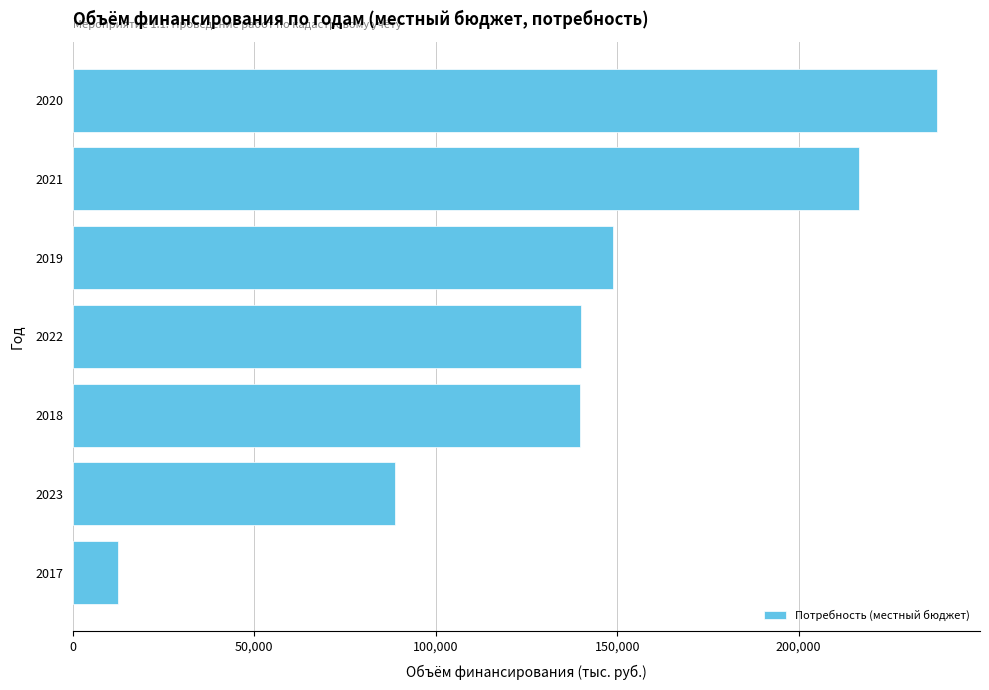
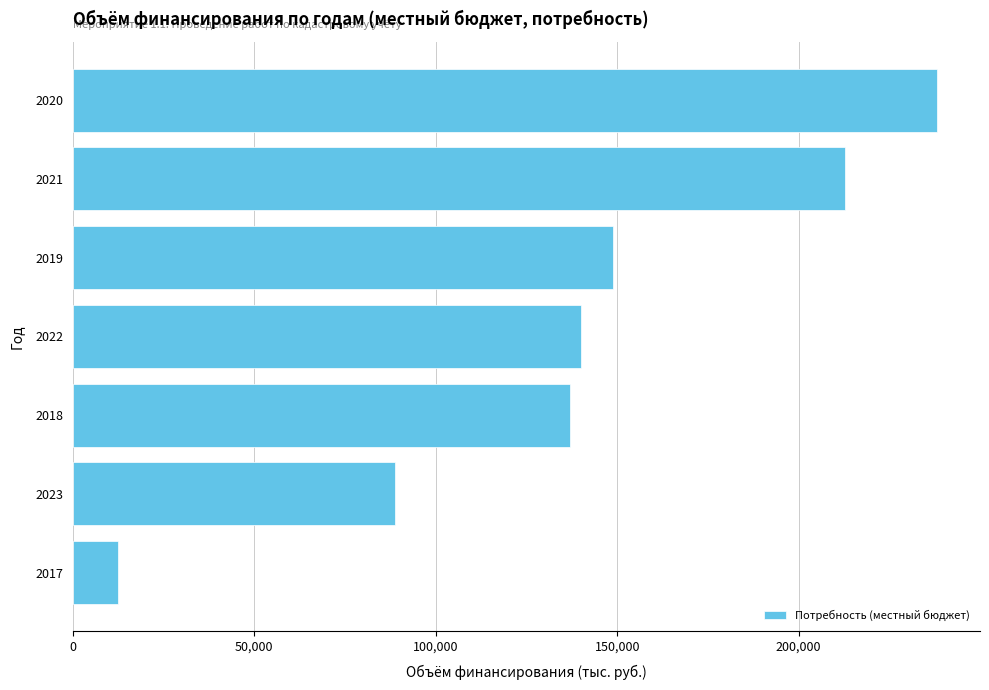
  {
    "2020": "238,000",
-   "2021": "217,000",
+   "2021": "213,000",
    "2019": "149,000",
    "2022": "140,000",
-   "2018": "140,000",
+   "2018": "137,000",
    "2023": "89,000",
    "2017": "12,000"
  }
